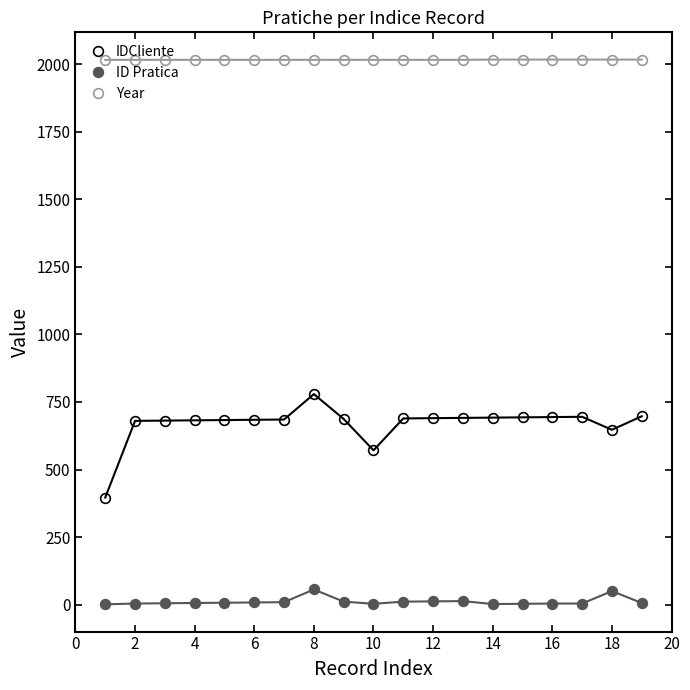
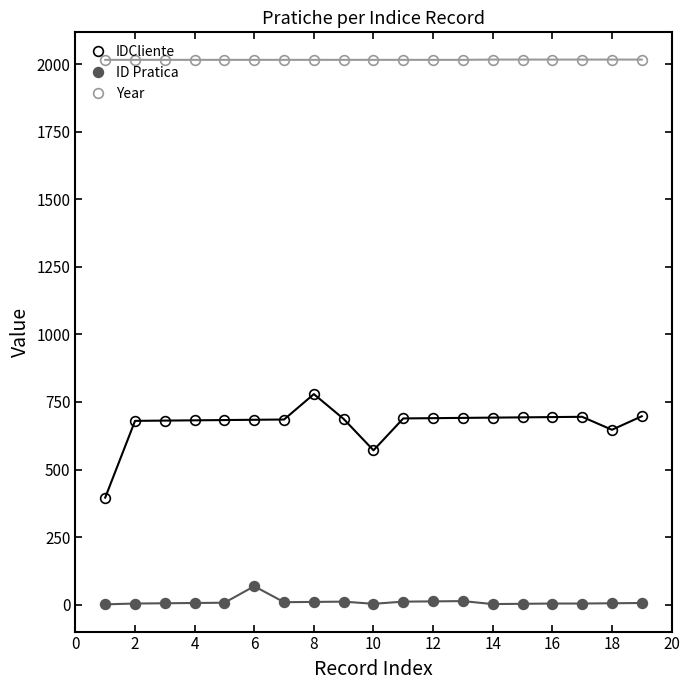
  {
    "IDCliente": {
      "2": 680,
      "4": 680,
      "6": 680,
      "8": 780,
      "10": 570,
      "12": 690,
      "14": 690,
      "16": 690,
      "18": 650
    },
    "ID Pratica": {
      "2": 0,
      "4": 10,
-     "6": 10,
-     "8": 60,
+     "6": 70,
+     "8": 10,
      "10": 0,
      "12": 10,
      "14": 0,
      "16": 0,
-     "18": 50
+     "18": 10
    },
    "Year": {
      "2": 2020,
      "4": 2020,
      "6": 2020,
      "8": 2020,
      "10": 2020,
      "12": 2020,
      "14": 2020,
      "16": 2020,
      "18": 2020
    }
  }
